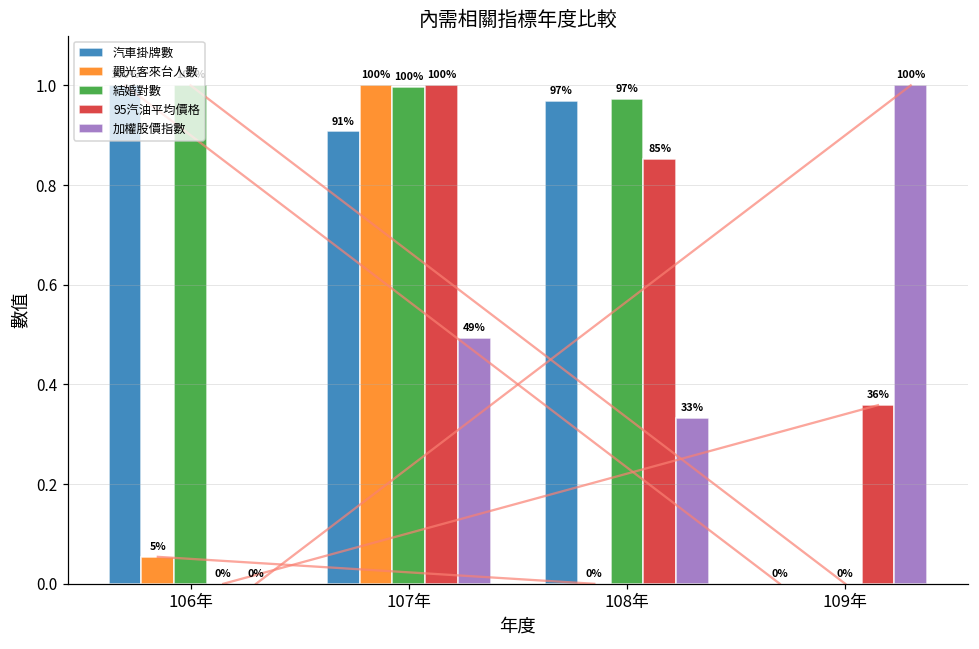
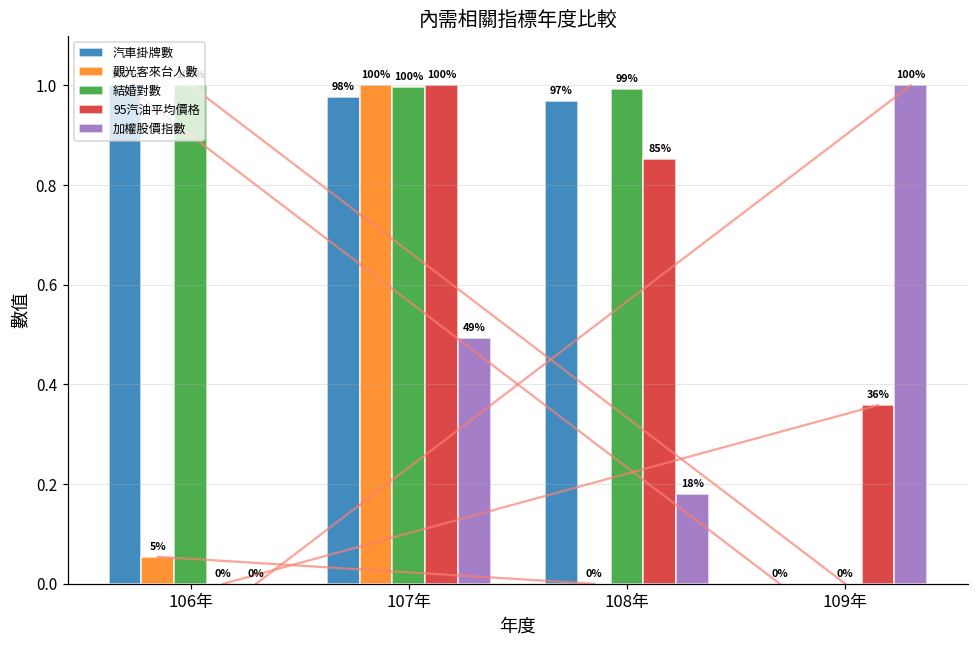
  {
    "汽車掛牌數": {
-     "107年": "91%",
+     "107年": "98%",
      "108年": "97%",
      "109年": "0%"
    },
    "結婚對數": {
      "107年": "100%",
-     "108年": "97%",
+     "108年": "99%",
      "109年": "0%"
    },
    "95汽油平均價格": {
      "106年": "0%",
      "107年": "100%",
      "108年": "85%",
      "109年": "36%"
    },
    "加權股價指數": {
      "106年": "0%",
      "107年": "49%",
-     "108年": "33%",
+     "108年": "18%",
      "109年": "100%"
    }
  }
